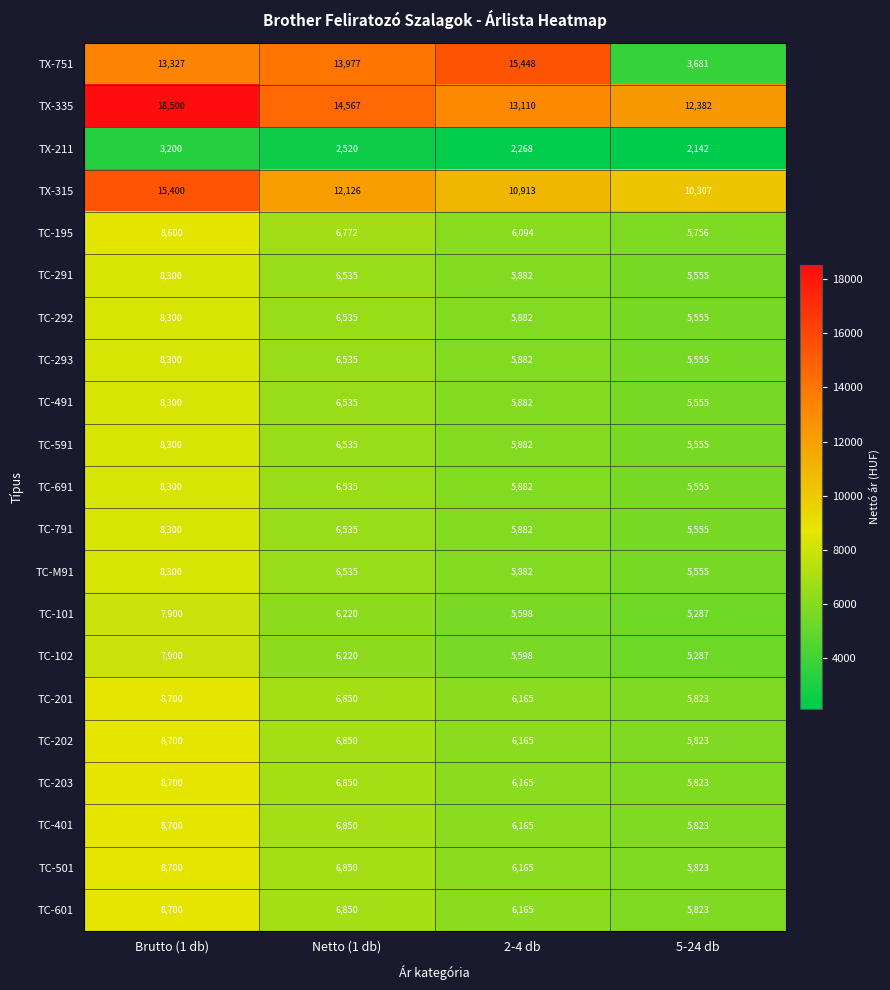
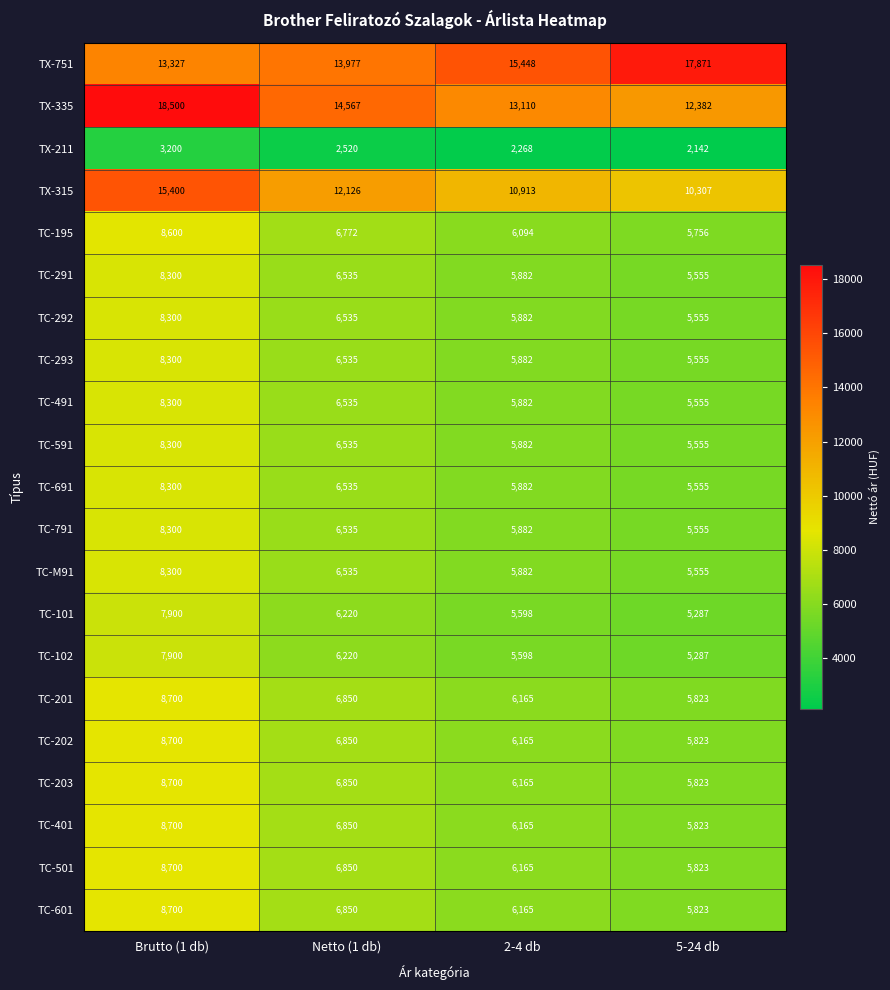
  {
    "TX-751": {
      "Brutto (1 db)": "13,327",
      "Netto (1 db)": "13,977",
      "2-4 db": "15,448",
-     "5-24 db": "3,681"
+     "5-24 db": "17,871"
    },
    "TX-335": {
      "Brutto (1 db)": "18,500",
      "Netto (1 db)": "14,567",
      "2-4 db": "13,110",
      "5-24 db": "12,382"
    },
    "TX-211": {
      "Brutto (1 db)": "3,200",
      "Netto (1 db)": "2,520",
      "2-4 db": "2,268",
      "5-24 db": "2,142"
    },
    "TX-315": {
      "Brutto (1 db)": "15,400",
      "Netto (1 db)": "12,126",
      "2-4 db": "10,913",
      "5-24 db": "10,307"
    },
    "TC-195": {
      "Brutto (1 db)": "8,600",
      "Netto (1 db)": "6,772",
      "2-4 db": "6,094",
      "5-24 db": "5,756"
    },
    "TC-291": {
      "Brutto (1 db)": "8,300",
      "Netto (1 db)": "6,535",
      "2-4 db": "5,882",
      "5-24 db": "5,555"
    },
    "TC-292": {
      "Brutto (1 db)": "8,300",
      "Netto (1 db)": "6,535",
      "2-4 db": "5,882",
      "5-24 db": "5,555"
    },
    "TC-293": {
      "Brutto (1 db)": "8,300",
      "Netto (1 db)": "6,535",
      "2-4 db": "5,882",
      "5-24 db": "5,555"
    },
    "TC-491": {
      "Brutto (1 db)": "8,300",
      "Netto (1 db)": "6,535",
      "2-4 db": "5,882",
      "5-24 db": "5,555"
    },
    "TC-591": {
      "Brutto (1 db)": "8,300",
      "Netto (1 db)": "6,535",
      "2-4 db": "5,882",
      "5-24 db": "5,555"
    },
    "TC-691": {
      "Brutto (1 db)": "8,300",
      "Netto (1 db)": "6,535",
      "2-4 db": "5,882",
      "5-24 db": "5,555"
    },
    "TC-791": {
      "Brutto (1 db)": "8,300",
      "Netto (1 db)": "6,535",
      "2-4 db": "5,882",
      "5-24 db": "5,555"
    },
    "TC-M91": {
      "Brutto (1 db)": "8,300",
      "Netto (1 db)": "6,535",
      "2-4 db": "5,882",
      "5-24 db": "5,555"
    },
    "TC-101": {
      "Brutto (1 db)": "7,900",
      "Netto (1 db)": "6,220",
      "2-4 db": "5,598",
      "5-24 db": "5,287"
    },
    "TC-102": {
      "Brutto (1 db)": "7,900",
      "Netto (1 db)": "6,220",
      "2-4 db": "5,598",
      "5-24 db": "5,287"
    },
    "TC-201": {
      "Brutto (1 db)": "8,700",
      "Netto (1 db)": "6,850",
      "2-4 db": "6,165",
      "5-24 db": "5,823"
    },
    "TC-202": {
      "Brutto (1 db)": "8,700",
      "Netto (1 db)": "6,850",
      "2-4 db": "6,165",
      "5-24 db": "5,823"
    },
    "TC-203": {
      "Brutto (1 db)": "8,700",
      "Netto (1 db)": "6,850",
      "2-4 db": "6,165",
      "5-24 db": "5,823"
    },
    "TC-401": {
      "Brutto (1 db)": "8,700",
      "Netto (1 db)": "6,850",
      "2-4 db": "6,165",
      "5-24 db": "5,823"
    },
    "TC-501": {
      "Brutto (1 db)": "8,700",
      "Netto (1 db)": "6,850",
      "2-4 db": "6,165",
      "5-24 db": "5,823"
    },
    "TC-601": {
      "Brutto (1 db)": "8,700",
      "Netto (1 db)": "6,850",
      "2-4 db": "6,165",
      "5-24 db": "5,823"
    }
  }
